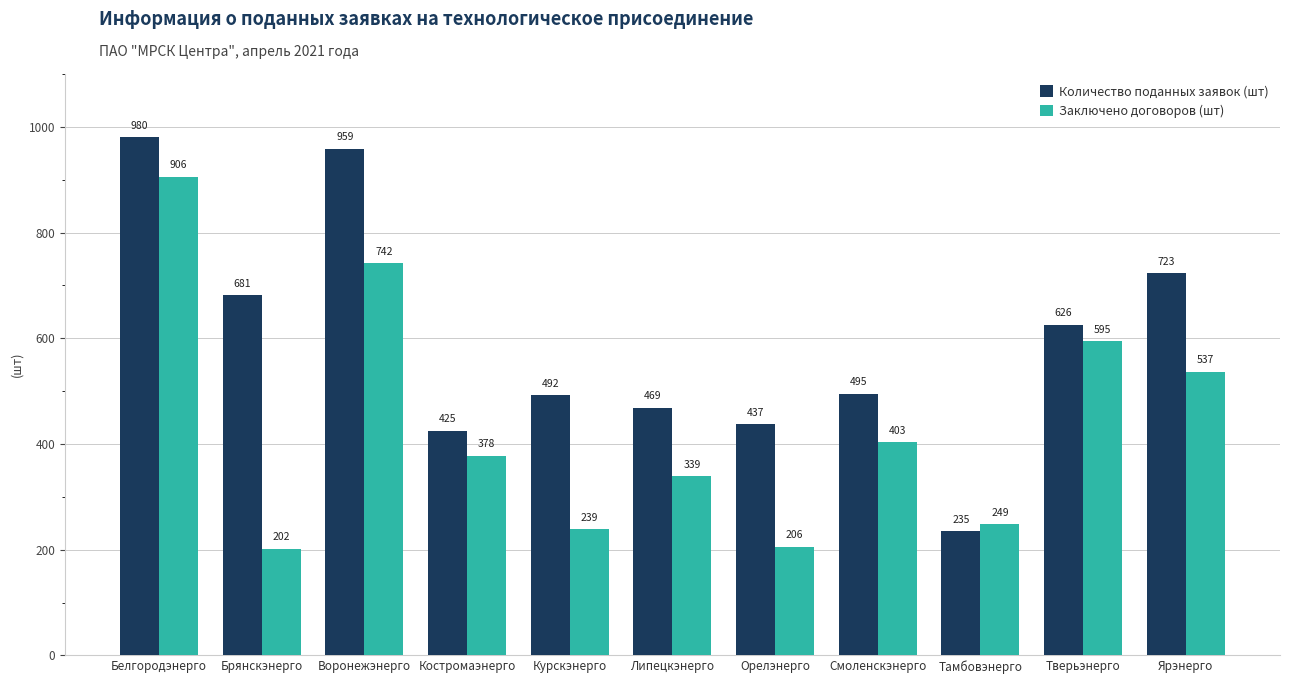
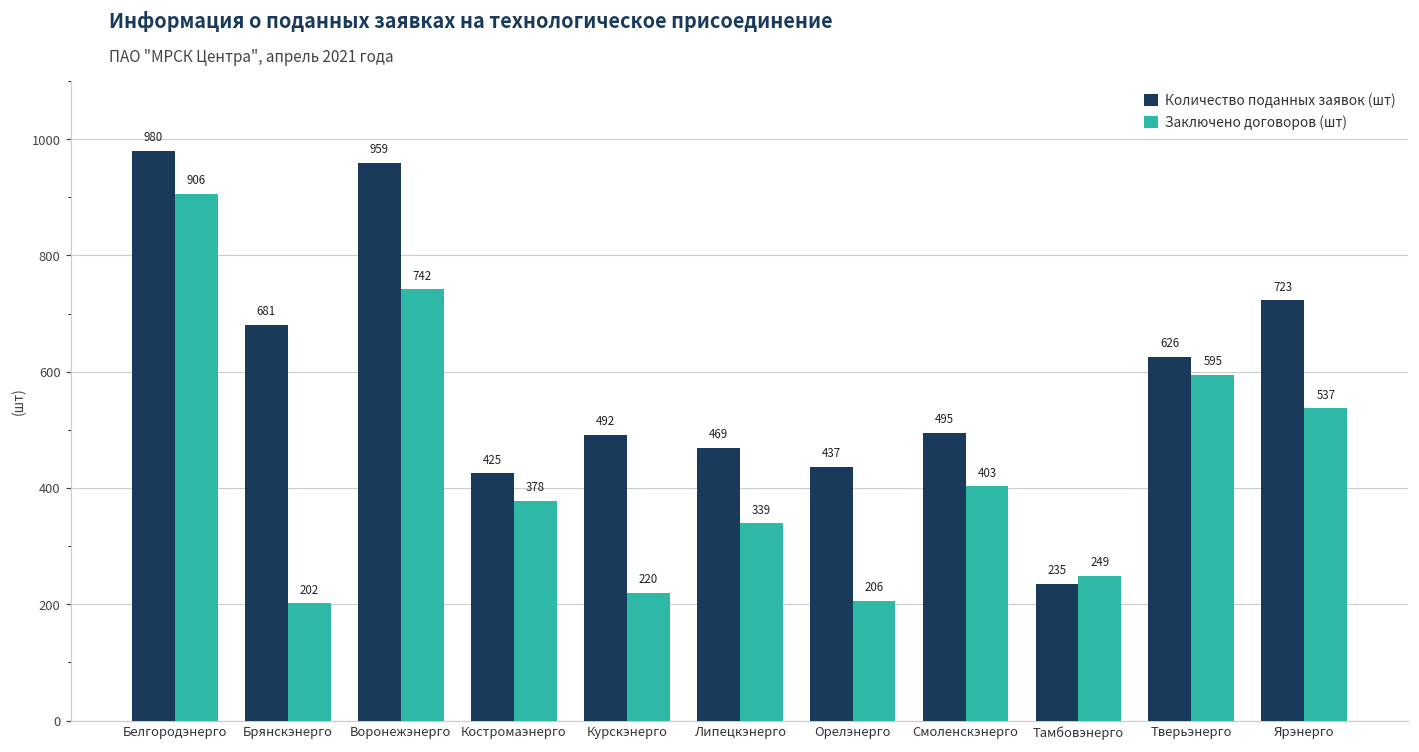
  {
    "Количество поданных заявок (шт)": {
      "Белгородэнерго": 980,
      "Брянскэнерго": 681,
      "Воронежэнерго": 959,
      "Костромаэнерго": 425,
      "Курскэнерго": 492,
      "Липецкэнерго": 469,
      "Орелэнерго": 437,
      "Смоленскэнерго": 495,
      "Тамбовэнерго": 235,
      "Тверьэнерго": 626,
      "Ярэнерго": 723
    },
    "Заключено договоров (шт)": {
      "Белгородэнерго": 906,
      "Брянскэнерго": 202,
      "Воронежэнерго": 742,
      "Костромаэнерго": 378,
-     "Курскэнерго": 239,
+     "Курскэнерго": 220,
      "Липецкэнерго": 339,
      "Орелэнерго": 206,
      "Смоленскэнерго": 403,
      "Тамбовэнерго": 249,
      "Тверьэнерго": 595,
      "Ярэнерго": 537
    }
  }
